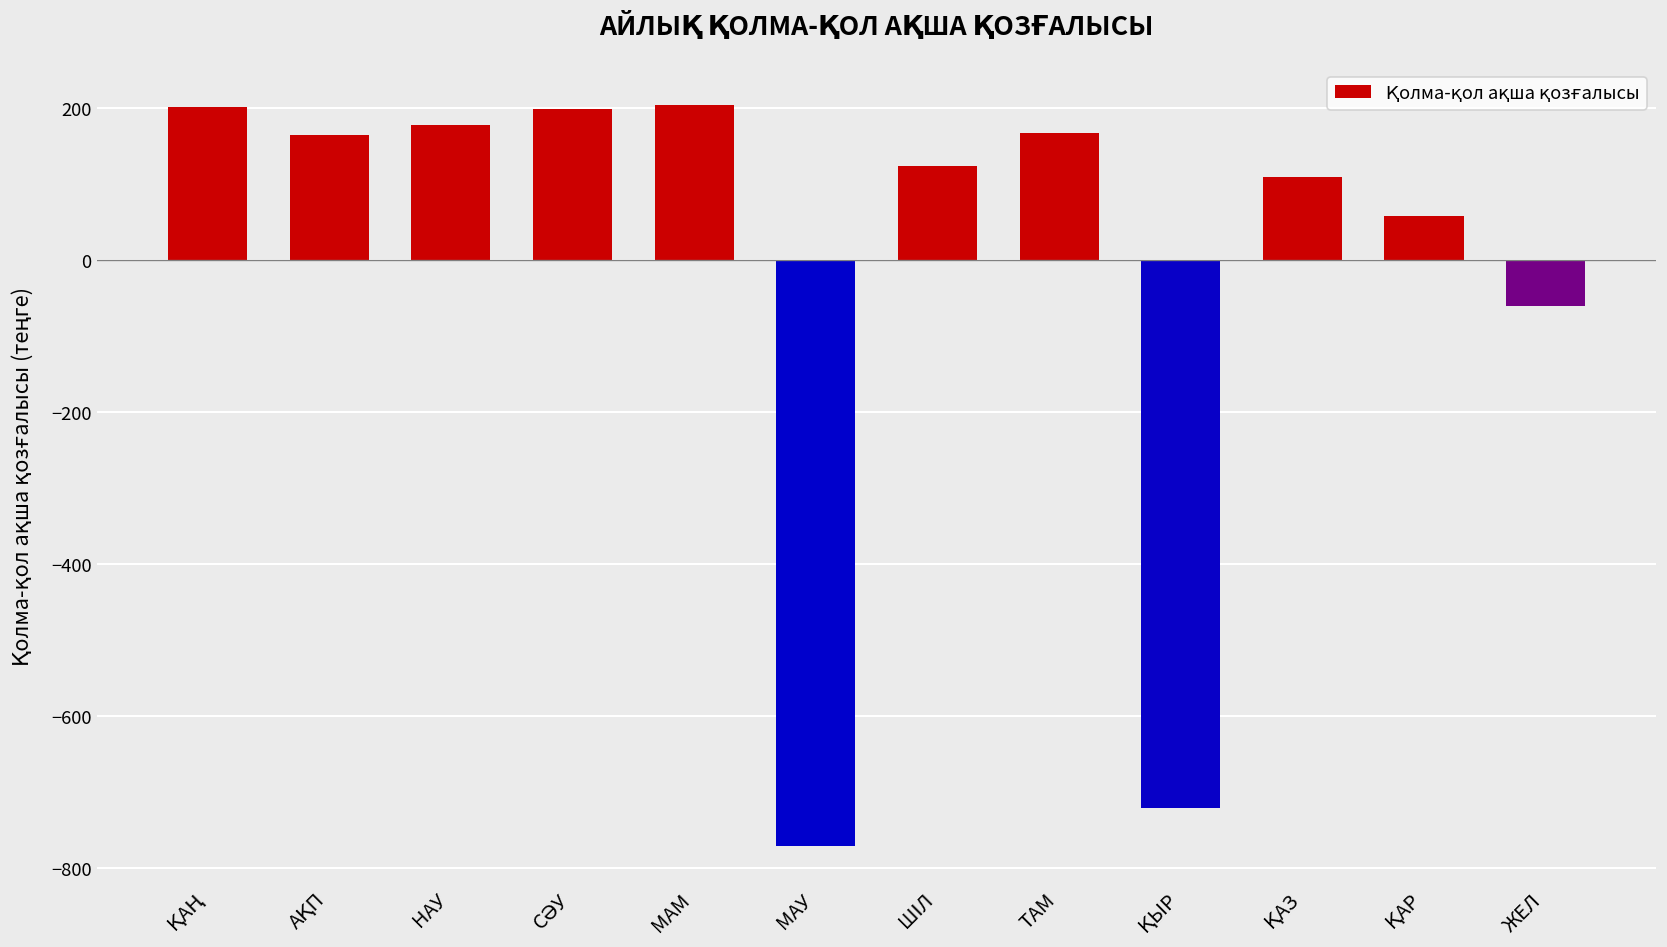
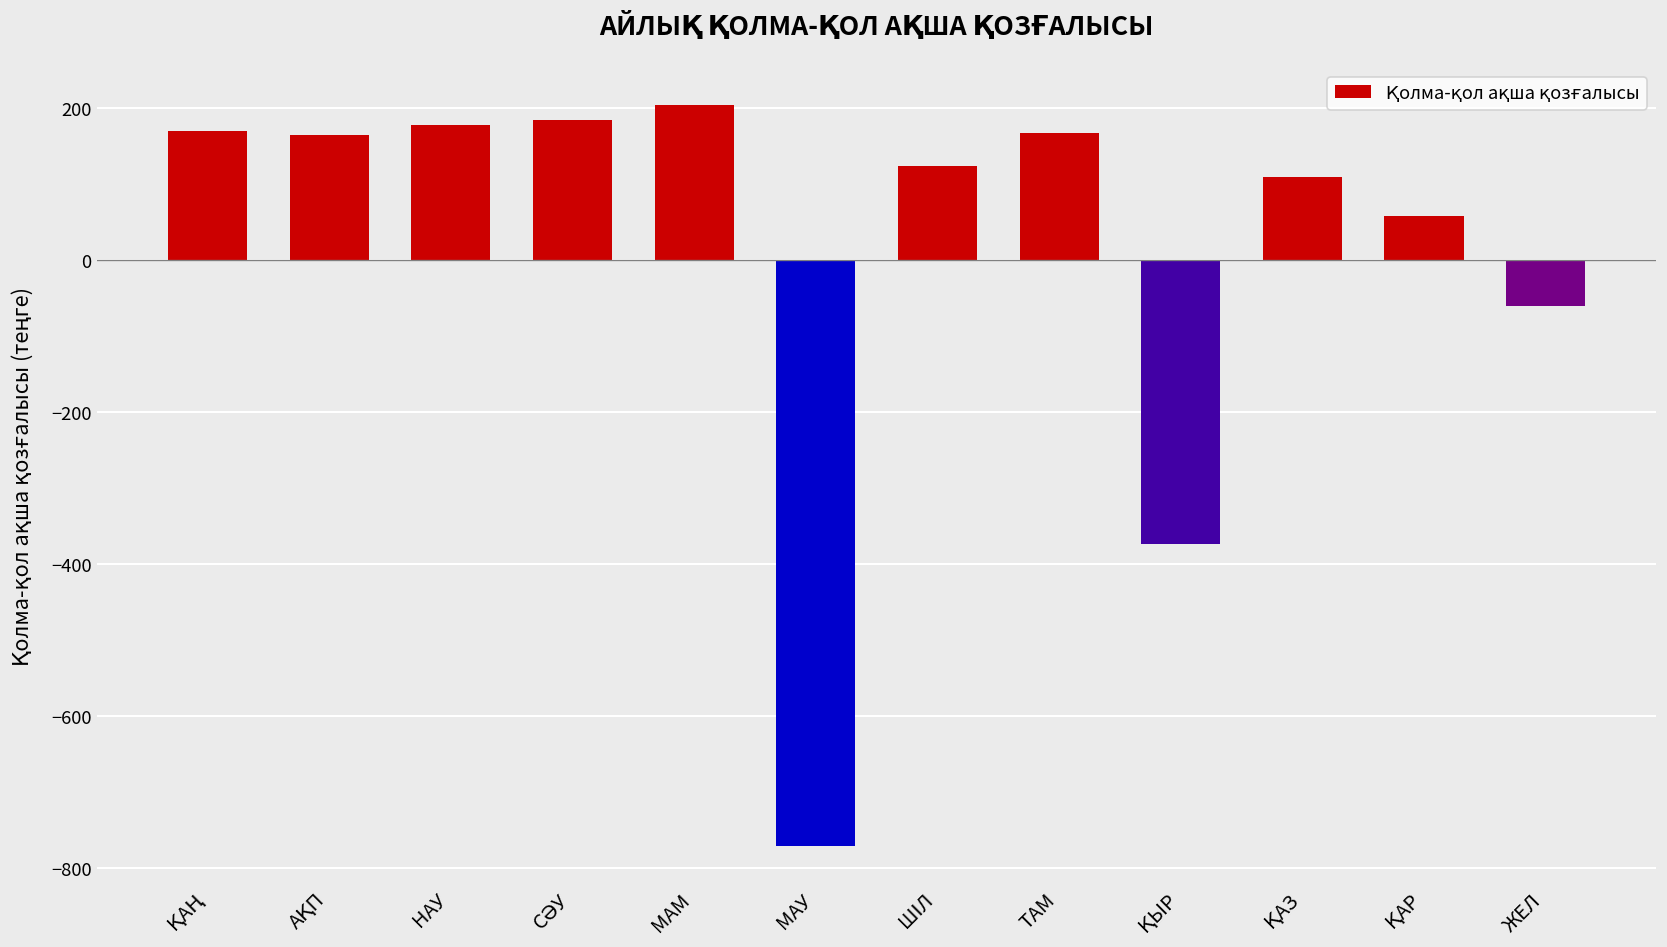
  {
-   "ҚАҢ": 200,
+   "ҚАҢ": 170,
    "АҚП": 160,
    "НАУ": 180,
-   "СӘУ": 200,
+   "СӘУ": 180,
    "МАМ": 200,
    "МАУ": -770,
    "ШІЛ": 120,
    "ТАМ": 170,
-   "ҚЫР": -720,
+   "ҚЫР": -370,
    "ҚАЗ": 110,
    "ҚАР": 60,
    "ЖЕЛ": -60
  }
